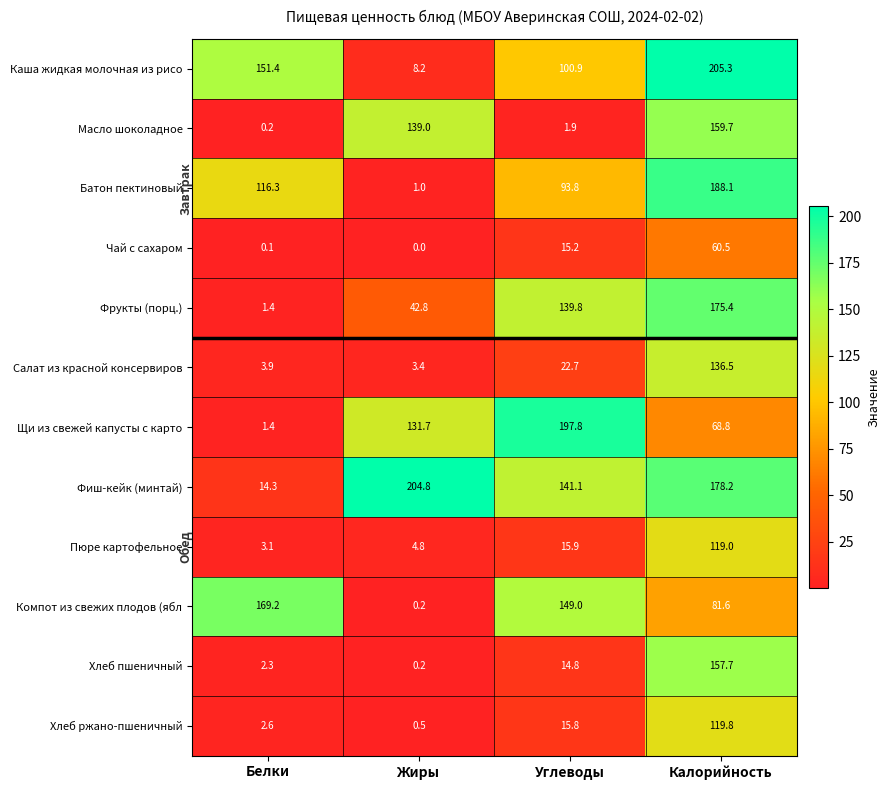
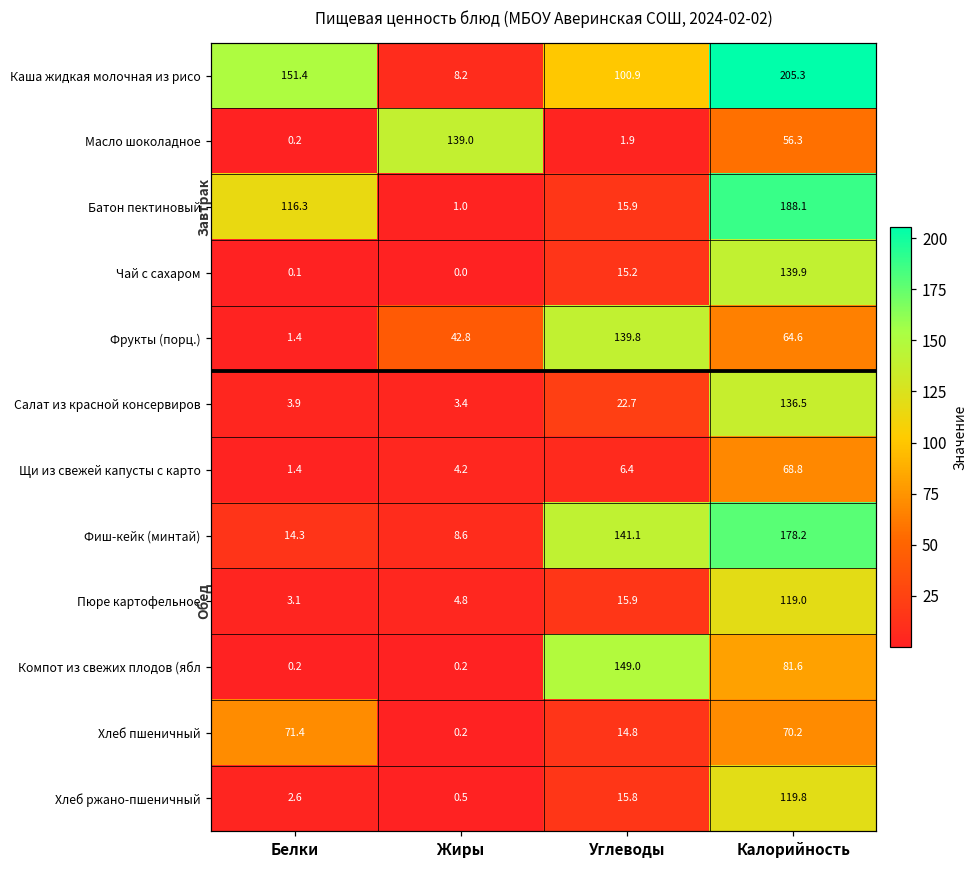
  {
    "Каша жидкая молочная из рисо": {
      "Белки": 151.4,
      "Жиры": 8.2,
      "Углеводы": 100.9,
      "Калорийность": 205.3
    },
    "Масло шоколадное": {
      "Белки": 0.2,
      "Жиры": 139.0,
      "Углеводы": 1.9,
-     "Калорийность": 159.7
+     "Калорийность": 56.3
    },
    "Батон пектиновый": {
      "Белки": 116.3,
      "Жиры": 1.0,
-     "Углеводы": 93.8,
+     "Углеводы": 15.9,
      "Калорийность": 188.1
    },
    "Чай с сахаром": {
      "Белки": 0.1,
      "Жиры": 0.0,
      "Углеводы": 15.2,
-     "Калорийность": 60.5
+     "Калорийность": 139.9
    },
    "Фрукты (порц.)": {
      "Белки": 1.4,
      "Жиры": 42.8,
      "Углеводы": 139.8,
-     "Калорийность": 175.4
+     "Калорийность": 64.6
    },
    "Салат из красной консервиров": {
      "Белки": 3.9,
      "Жиры": 3.4,
      "Углеводы": 22.7,
      "Калорийность": 136.5
    },
    "Щи из свежей капусты с карто": {
      "Белки": 1.4,
-     "Жиры": 131.7,
-     "Углеводы": 197.8,
+     "Жиры": 4.2,
+     "Углеводы": 6.4,
      "Калорийность": 68.8
    },
    "Фиш-кейк (минтай)": {
      "Белки": 14.3,
-     "Жиры": 204.8,
+     "Жиры": 8.6,
      "Углеводы": 141.1,
      "Калорийность": 178.2
    },
    "Пюре картофельное": {
      "Белки": 3.1,
      "Жиры": 4.8,
      "Углеводы": 15.9,
      "Калорийность": 119.0
    },
    "Компот из свежих плодов (ябл": {
-     "Белки": 169.2,
+     "Белки": 0.2,
      "Жиры": 0.2,
      "Углеводы": 149.0,
      "Калорийность": 81.6
    },
    "Хлеб пшеничный": {
-     "Белки": 2.3,
+     "Белки": 71.4,
      "Жиры": 0.2,
      "Углеводы": 14.8,
-     "Калорийность": 157.7
+     "Калорийность": 70.2
    },
    "Хлеб ржано-пшеничный": {
      "Белки": 2.6,
      "Жиры": 0.5,
      "Углеводы": 15.8,
      "Калорийность": 119.8
    }
  }
